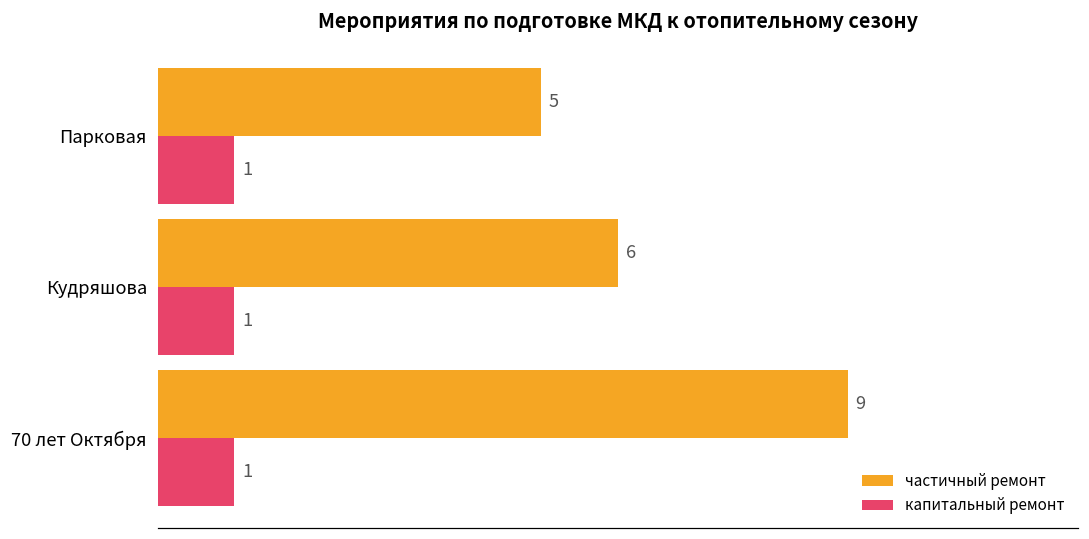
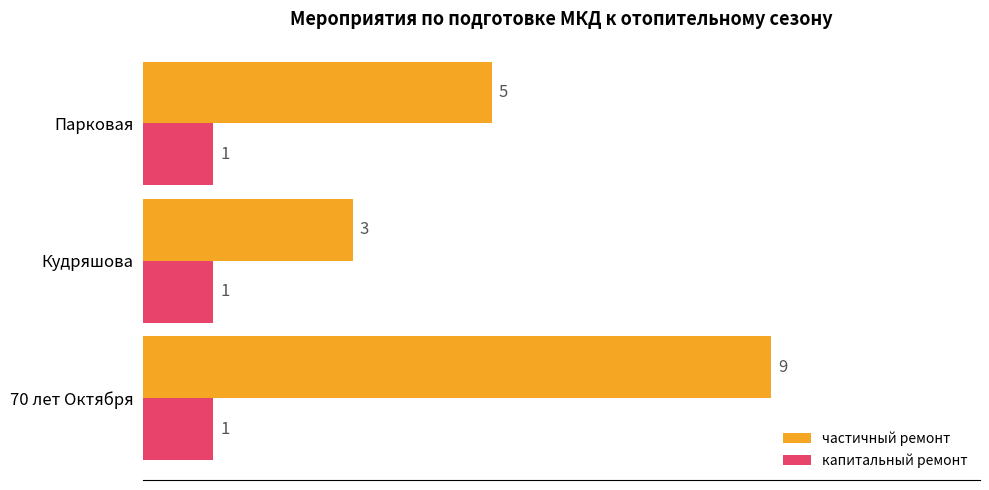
  {
    "частичный ремонт": {
      "Парковая": 5,
-     "Кудряшова": 6,
+     "Кудряшова": 3,
      "70 лет Октября": 9
    },
    "капитальный ремонт": {
      "Парковая": 1,
      "Кудряшова": 1,
      "70 лет Октября": 1
    }
  }
